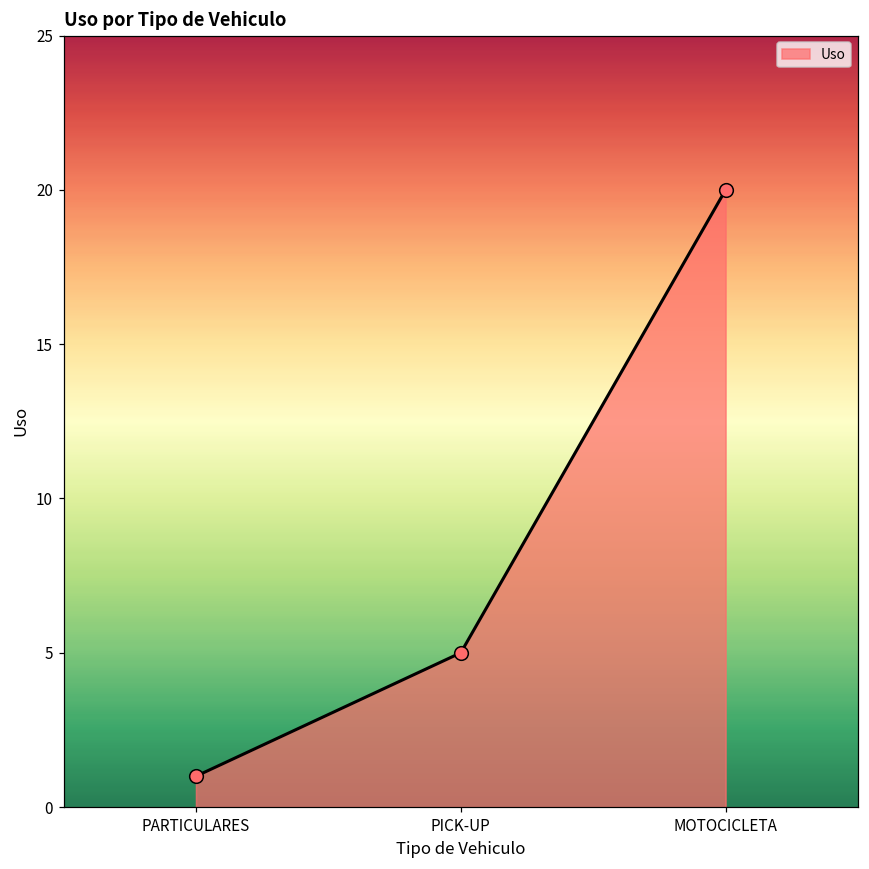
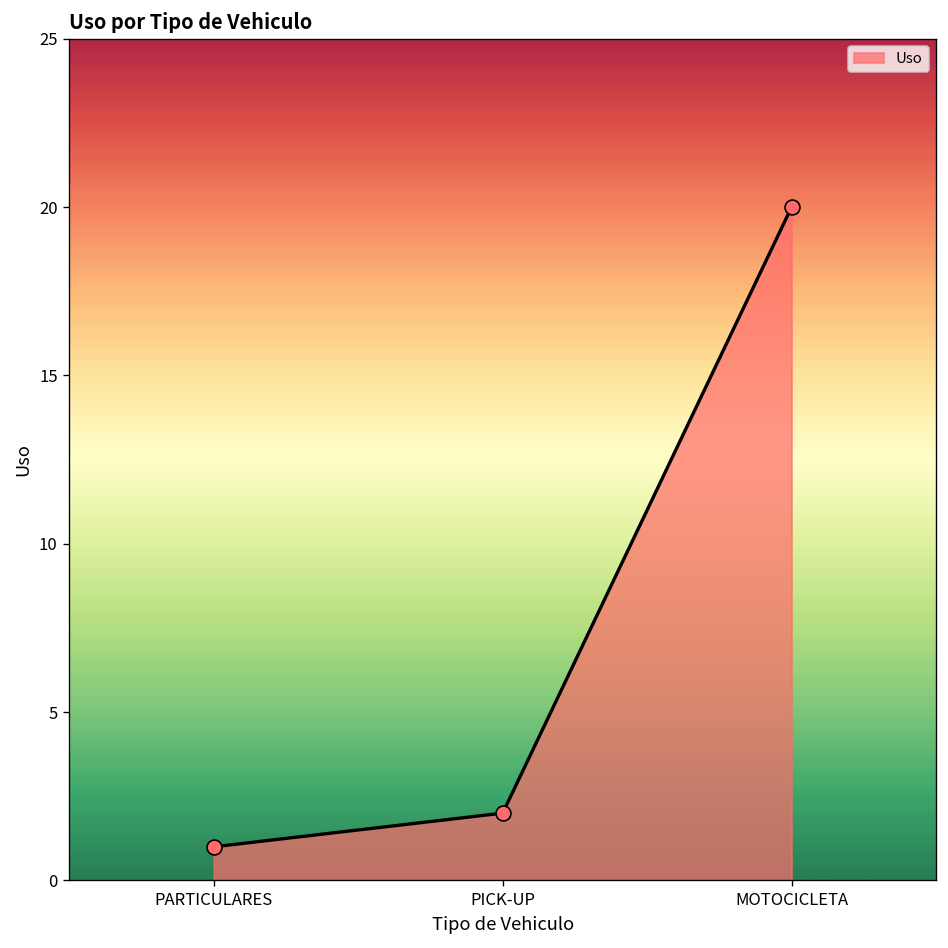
  {
    "PARTICULARES": 1,
-   "PICK-UP": 5,
+   "PICK-UP": 2,
    "MOTOCICLETA": 20
  }
